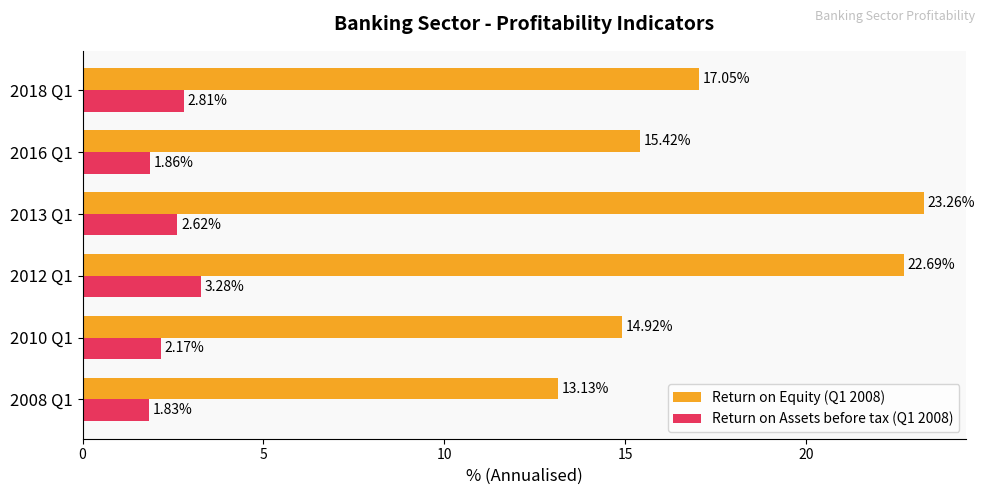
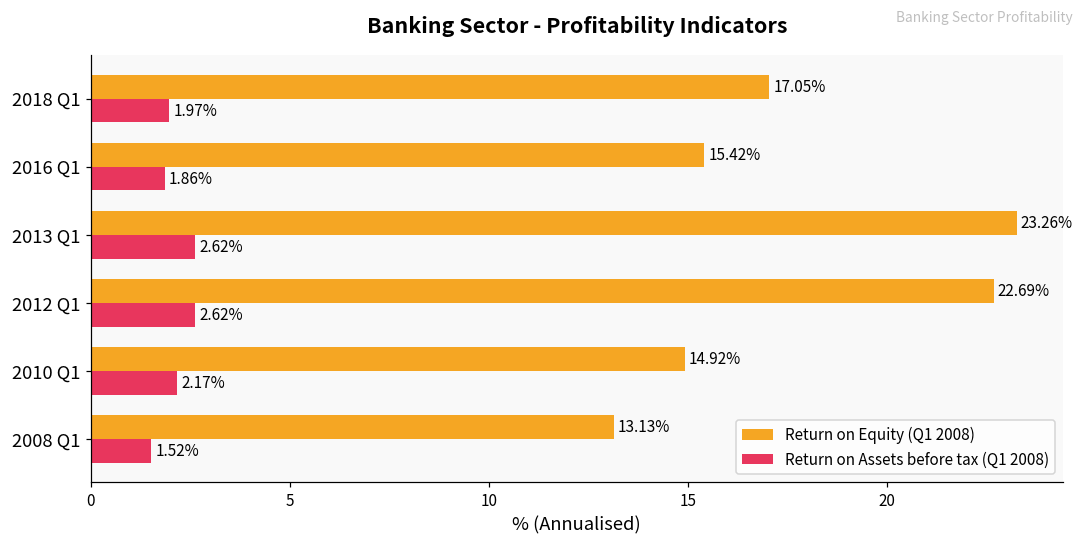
  {
    "Return on Equity (Q1 2008)": {
      "2018 Q1": "17.05%",
      "2016 Q1": "15.42%",
      "2013 Q1": "23.26%",
      "2012 Q1": "22.69%",
      "2010 Q1": "14.92%",
      "2008 Q1": "13.13%"
    },
    "Return on Assets before tax (Q1 2008)": {
-     "2018 Q1": "2.81%",
+     "2018 Q1": "1.97%",
      "2016 Q1": "1.86%",
      "2013 Q1": "2.62%",
-     "2012 Q1": "3.28%",
+     "2012 Q1": "2.62%",
      "2010 Q1": "2.17%",
-     "2008 Q1": "1.83%"
+     "2008 Q1": "1.52%"
    }
  }
